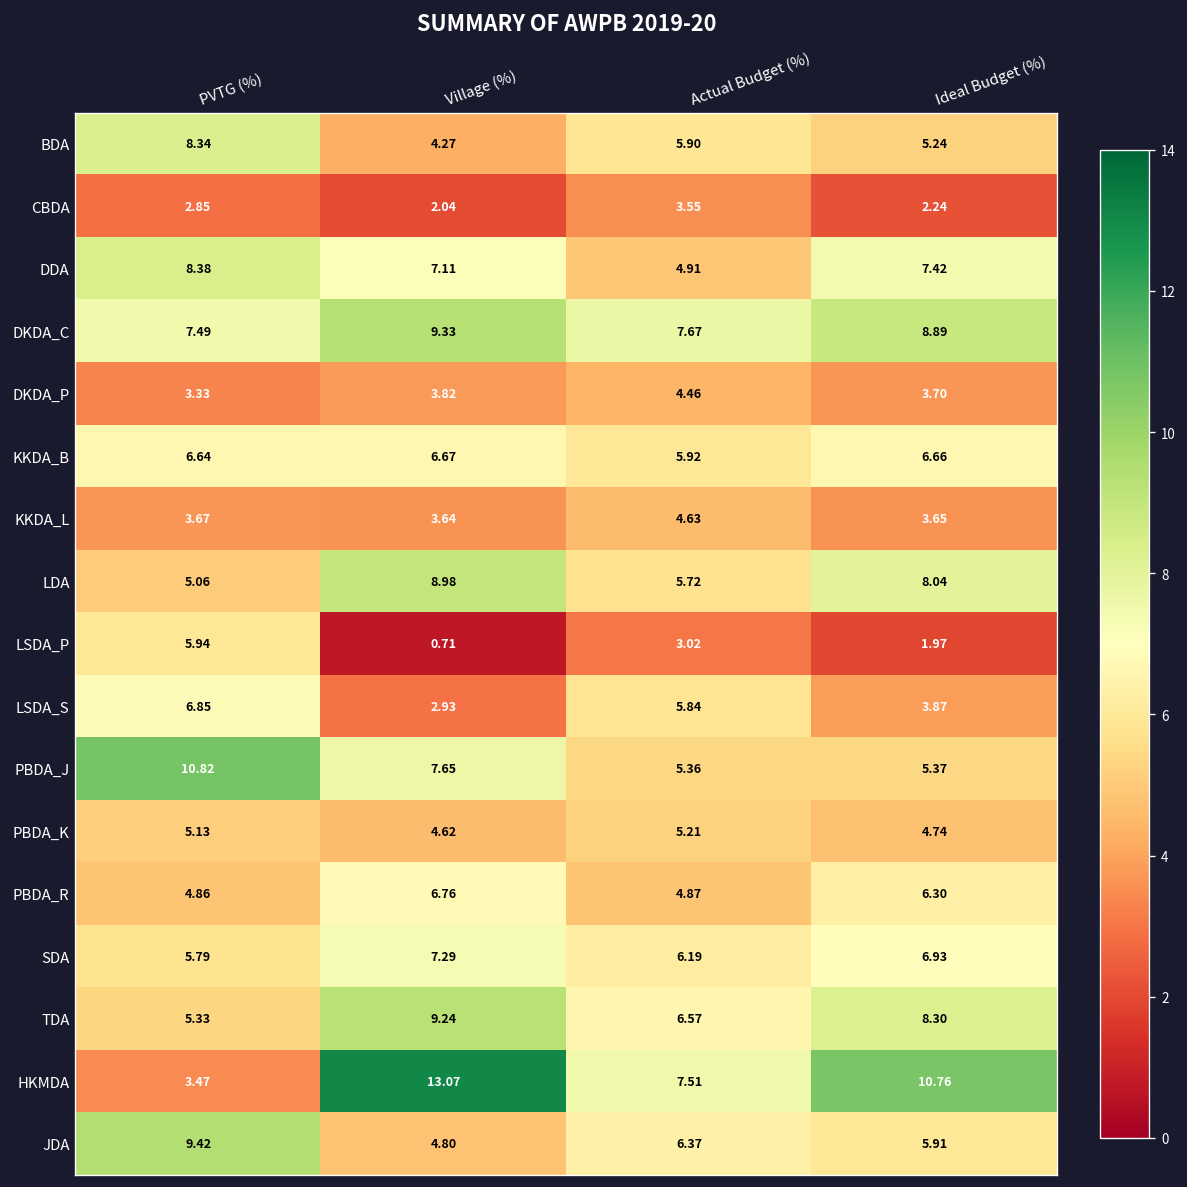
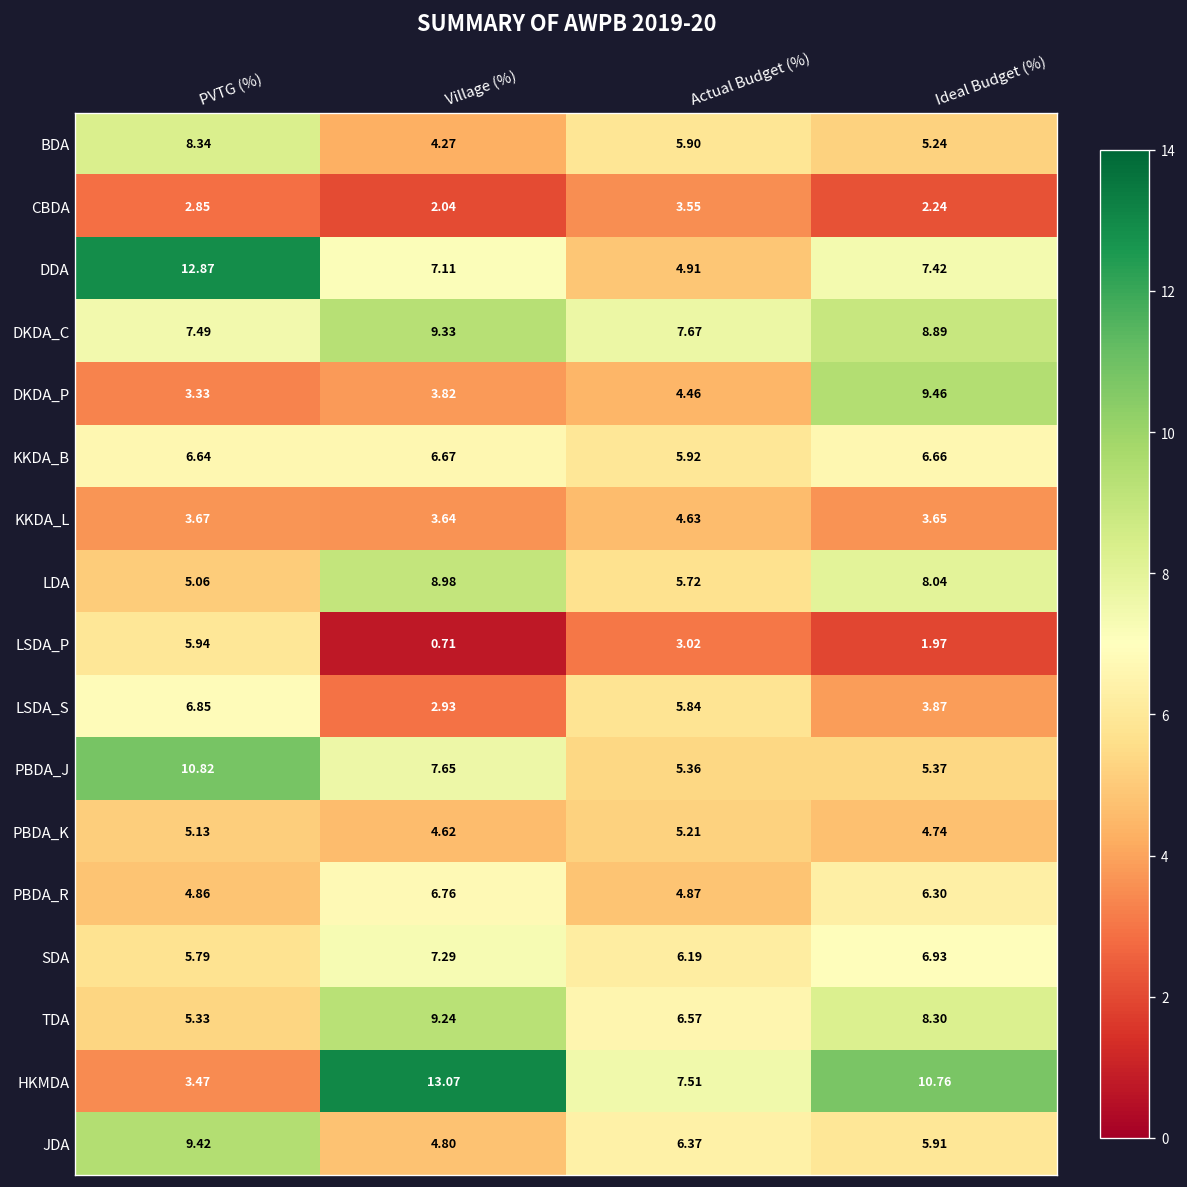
  {
    "BDA": {
      "PVTG (%)": 8.34,
      "Village (%)": 4.27,
      "Actual Budget (%)": 5.90,
      "Ideal Budget (%)": 5.24
    },
    "CBDA": {
      "PVTG (%)": 2.85,
      "Village (%)": 2.04,
      "Actual Budget (%)": 3.55,
      "Ideal Budget (%)": 2.24
    },
    "DDA": {
-     "PVTG (%)": 8.38,
+     "PVTG (%)": 12.87,
      "Village (%)": 7.11,
      "Actual Budget (%)": 4.91,
      "Ideal Budget (%)": 7.42
    },
    "DKDA_C": {
      "PVTG (%)": 7.49,
      "Village (%)": 9.33,
      "Actual Budget (%)": 7.67,
      "Ideal Budget (%)": 8.89
    },
    "DKDA_P": {
      "PVTG (%)": 3.33,
      "Village (%)": 3.82,
      "Actual Budget (%)": 4.46,
-     "Ideal Budget (%)": 3.70
+     "Ideal Budget (%)": 9.46
    },
    "KKDA_B": {
      "PVTG (%)": 6.64,
      "Village (%)": 6.67,
      "Actual Budget (%)": 5.92,
      "Ideal Budget (%)": 6.66
    },
    "KKDA_L": {
      "PVTG (%)": 3.67,
      "Village (%)": 3.64,
      "Actual Budget (%)": 4.63,
      "Ideal Budget (%)": 3.65
    },
    "LDA": {
      "PVTG (%)": 5.06,
      "Village (%)": 8.98,
      "Actual Budget (%)": 5.72,
      "Ideal Budget (%)": 8.04
    },
    "LSDA_P": {
      "PVTG (%)": 5.94,
      "Village (%)": 0.71,
      "Actual Budget (%)": 3.02,
      "Ideal Budget (%)": 1.97
    },
    "LSDA_S": {
      "PVTG (%)": 6.85,
      "Village (%)": 2.93,
      "Actual Budget (%)": 5.84,
      "Ideal Budget (%)": 3.87
    },
    "PBDA_J": {
      "PVTG (%)": 10.82,
      "Village (%)": 7.65,
      "Actual Budget (%)": 5.36,
      "Ideal Budget (%)": 5.37
    },
    "PBDA_K": {
      "PVTG (%)": 5.13,
      "Village (%)": 4.62,
      "Actual Budget (%)": 5.21,
      "Ideal Budget (%)": 4.74
    },
    "PBDA_R": {
      "PVTG (%)": 4.86,
      "Village (%)": 6.76,
      "Actual Budget (%)": 4.87,
      "Ideal Budget (%)": 6.30
    },
    "SDA": {
      "PVTG (%)": 5.79,
      "Village (%)": 7.29,
      "Actual Budget (%)": 6.19,
      "Ideal Budget (%)": 6.93
    },
    "TDA": {
      "PVTG (%)": 5.33,
      "Village (%)": 9.24,
      "Actual Budget (%)": 6.57,
      "Ideal Budget (%)": 8.30
    },
    "HKMDA": {
      "PVTG (%)": 3.47,
      "Village (%)": 13.07,
      "Actual Budget (%)": 7.51,
      "Ideal Budget (%)": 10.76
    },
    "JDA": {
      "PVTG (%)": 9.42,
      "Village (%)": 4.80,
      "Actual Budget (%)": 6.37,
      "Ideal Budget (%)": 5.91
    }
  }
